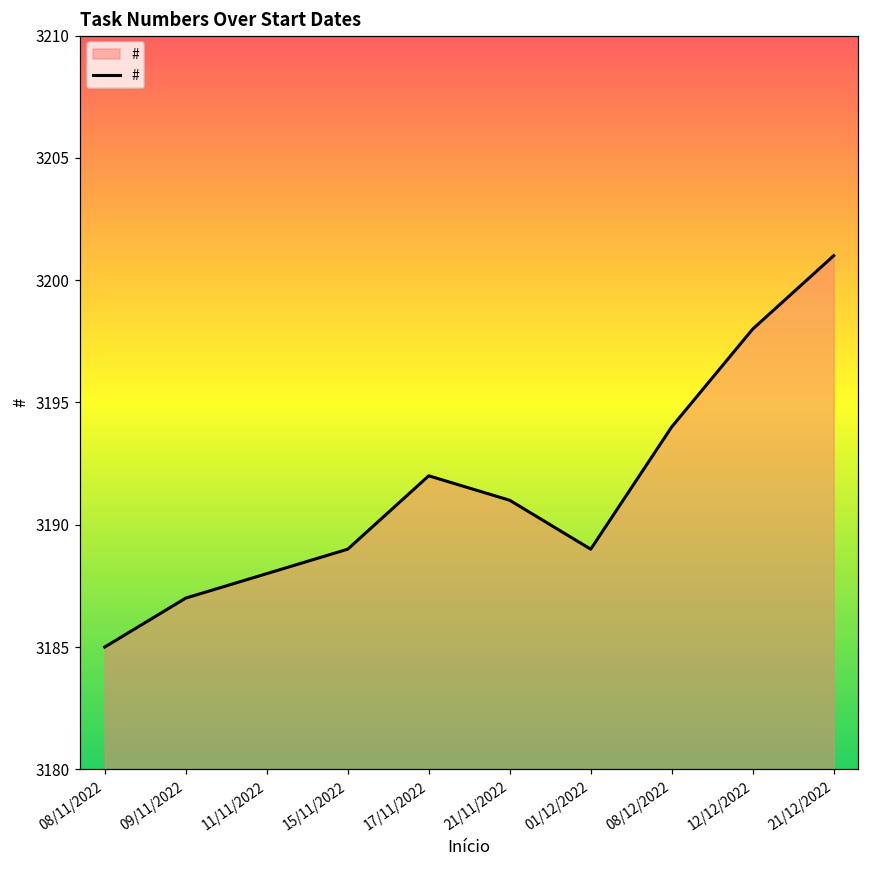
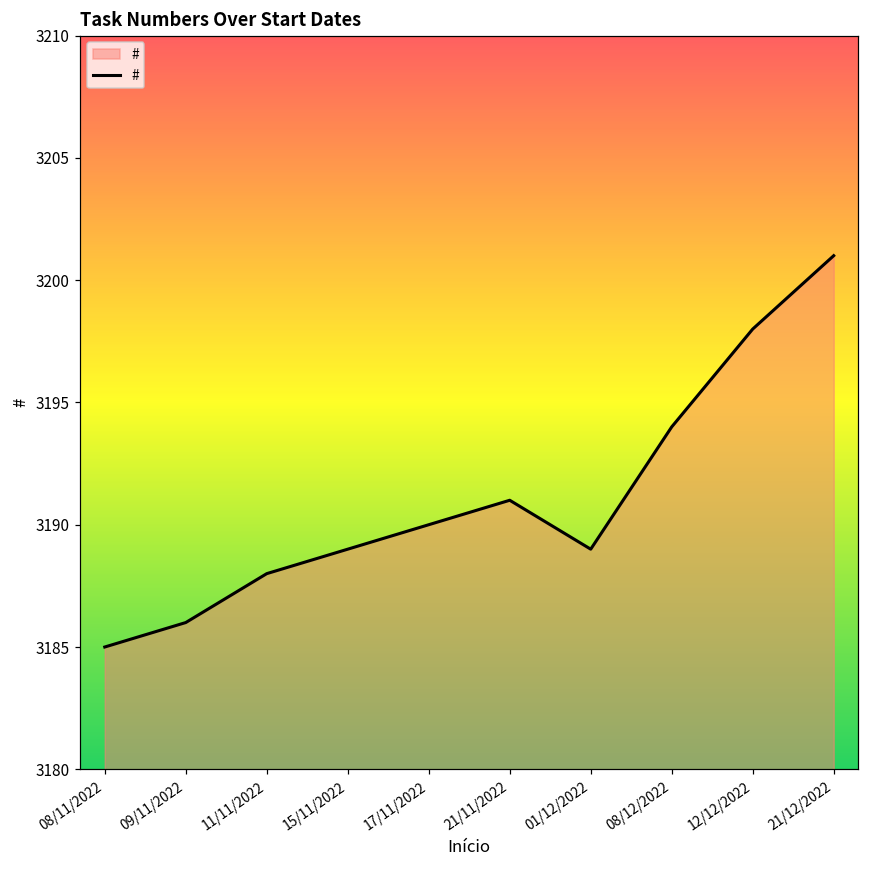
  {
    "08/11/2022": 3185,
-   "09/11/2022": 3187,
+   "09/11/2022": 3186,
    "11/11/2022": 3188,
    "15/11/2022": 3189,
-   "17/11/2022": 3192,
+   "17/11/2022": 3190,
    "21/11/2022": 3191,
    "01/12/2022": 3189,
    "08/12/2022": 3194,
    "12/12/2022": 3198,
    "21/12/2022": 3201
  }
